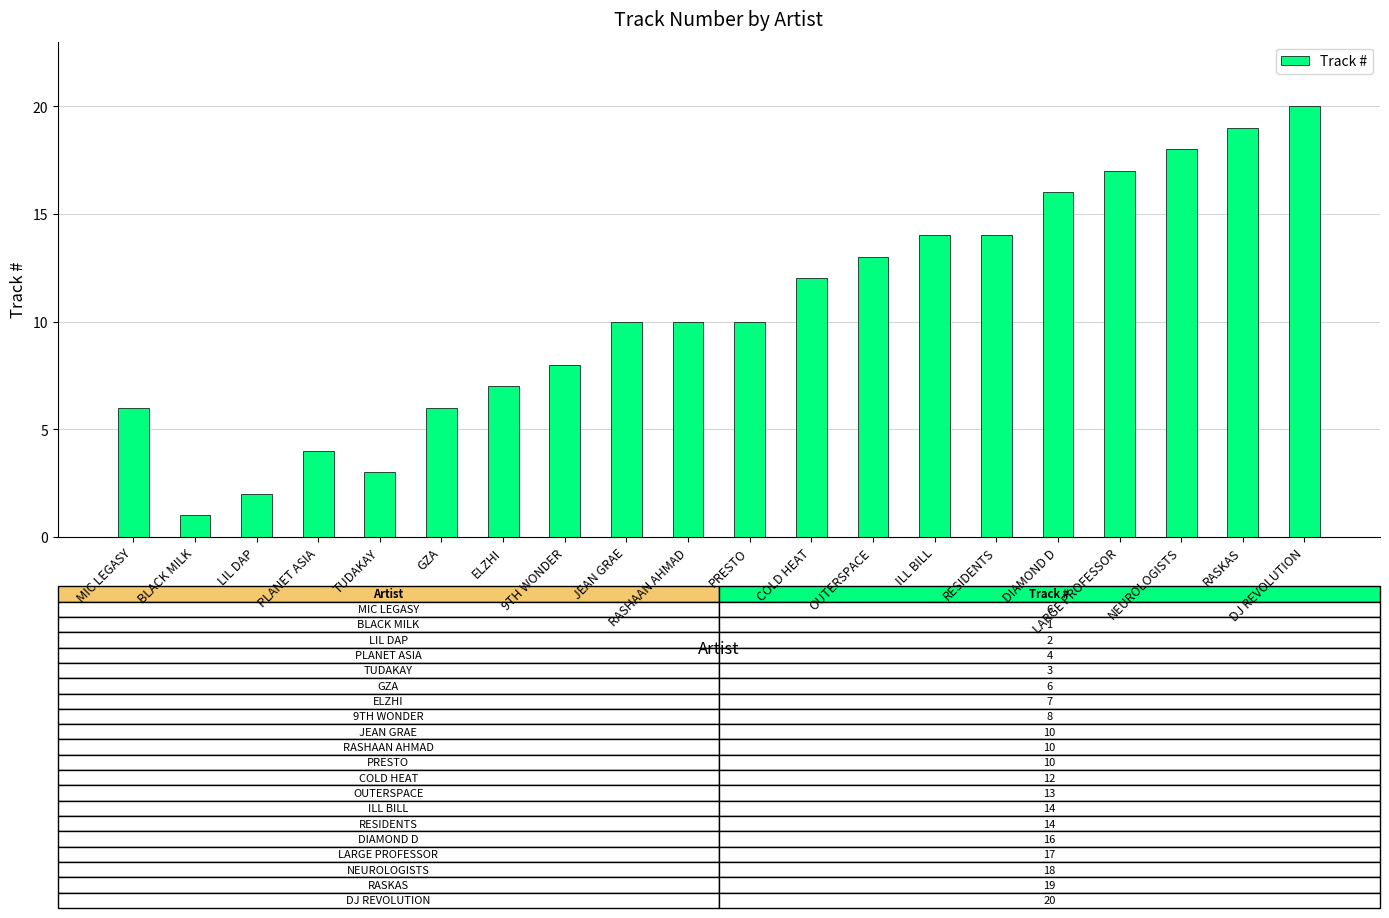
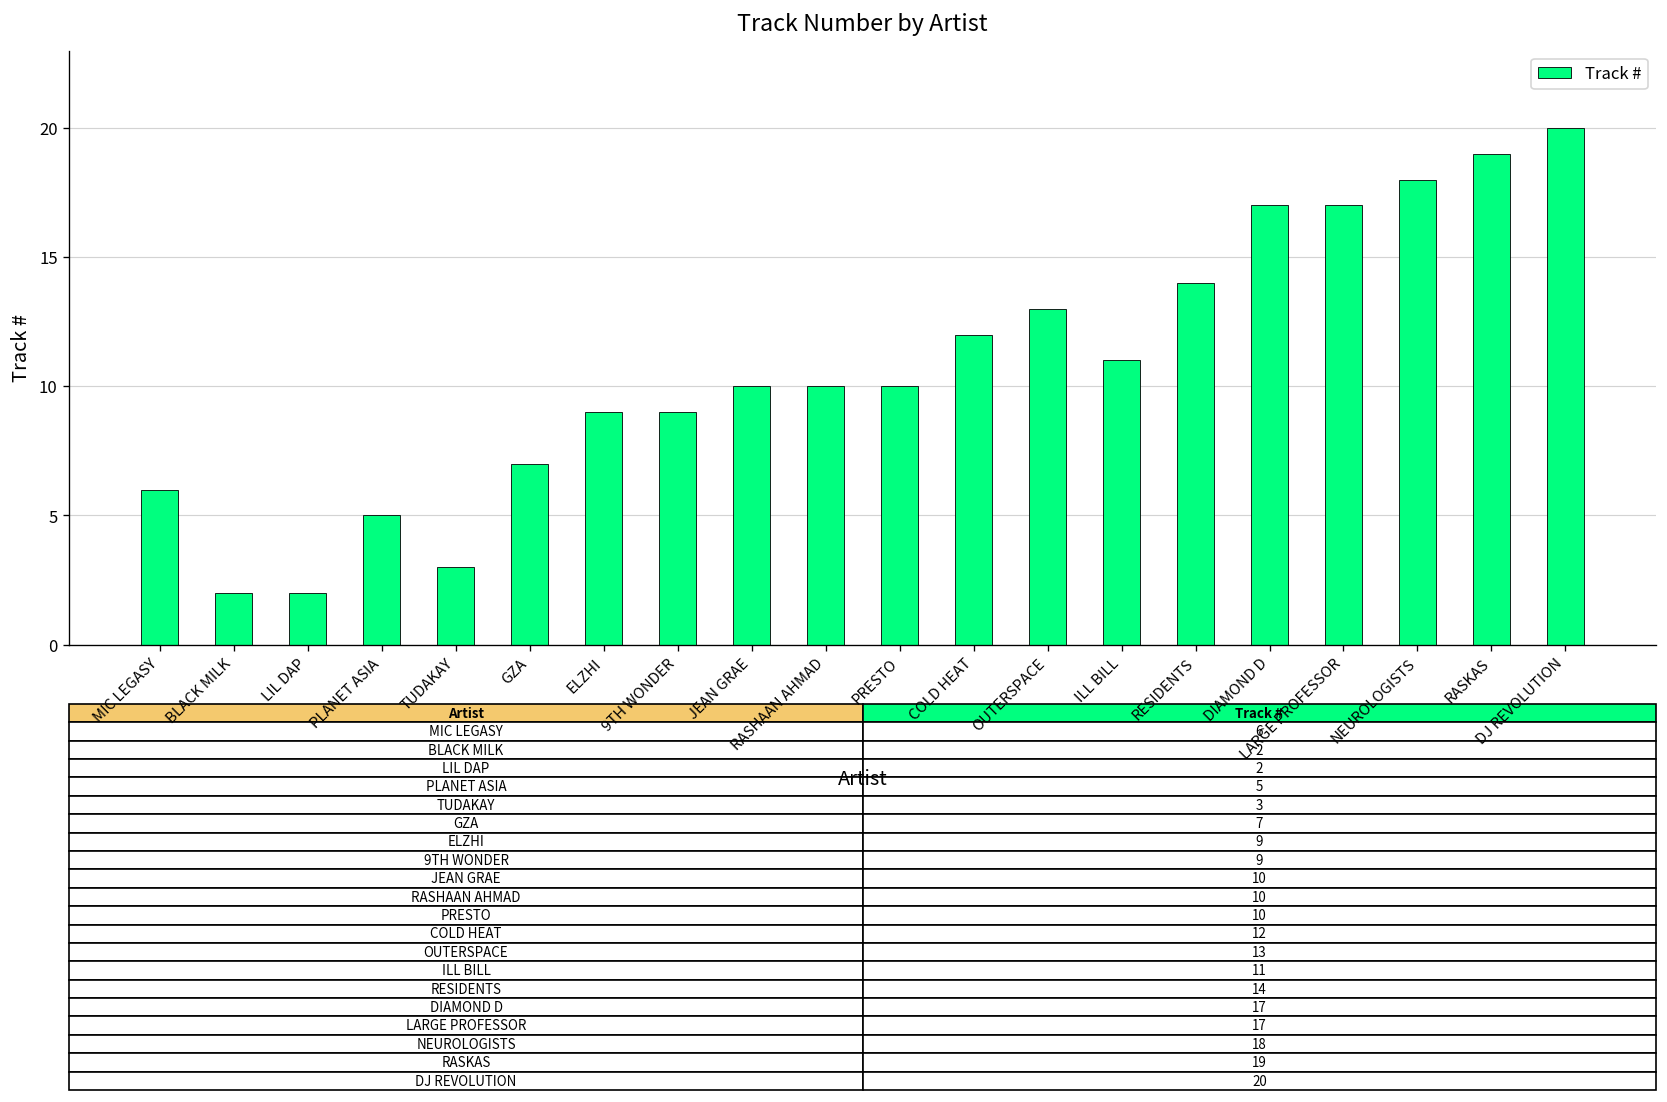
  {
-   "BLACK MILK": 1,
-   "PLANET ASIA": 4,
-   "GZA": 6,
-   "ELZHI": 7,
-   "9TH WONDER": 8,
-   "ILL BILL": 14,
-   "DIAMOND D": 16
+   "BLACK MILK": 2,
+   "PLANET ASIA": 5,
+   "GZA": 7,
+   "ELZHI": 9,
+   "9TH WONDER": 9,
+   "ILL BILL": 11,
+   "DIAMOND D": 17
  }
